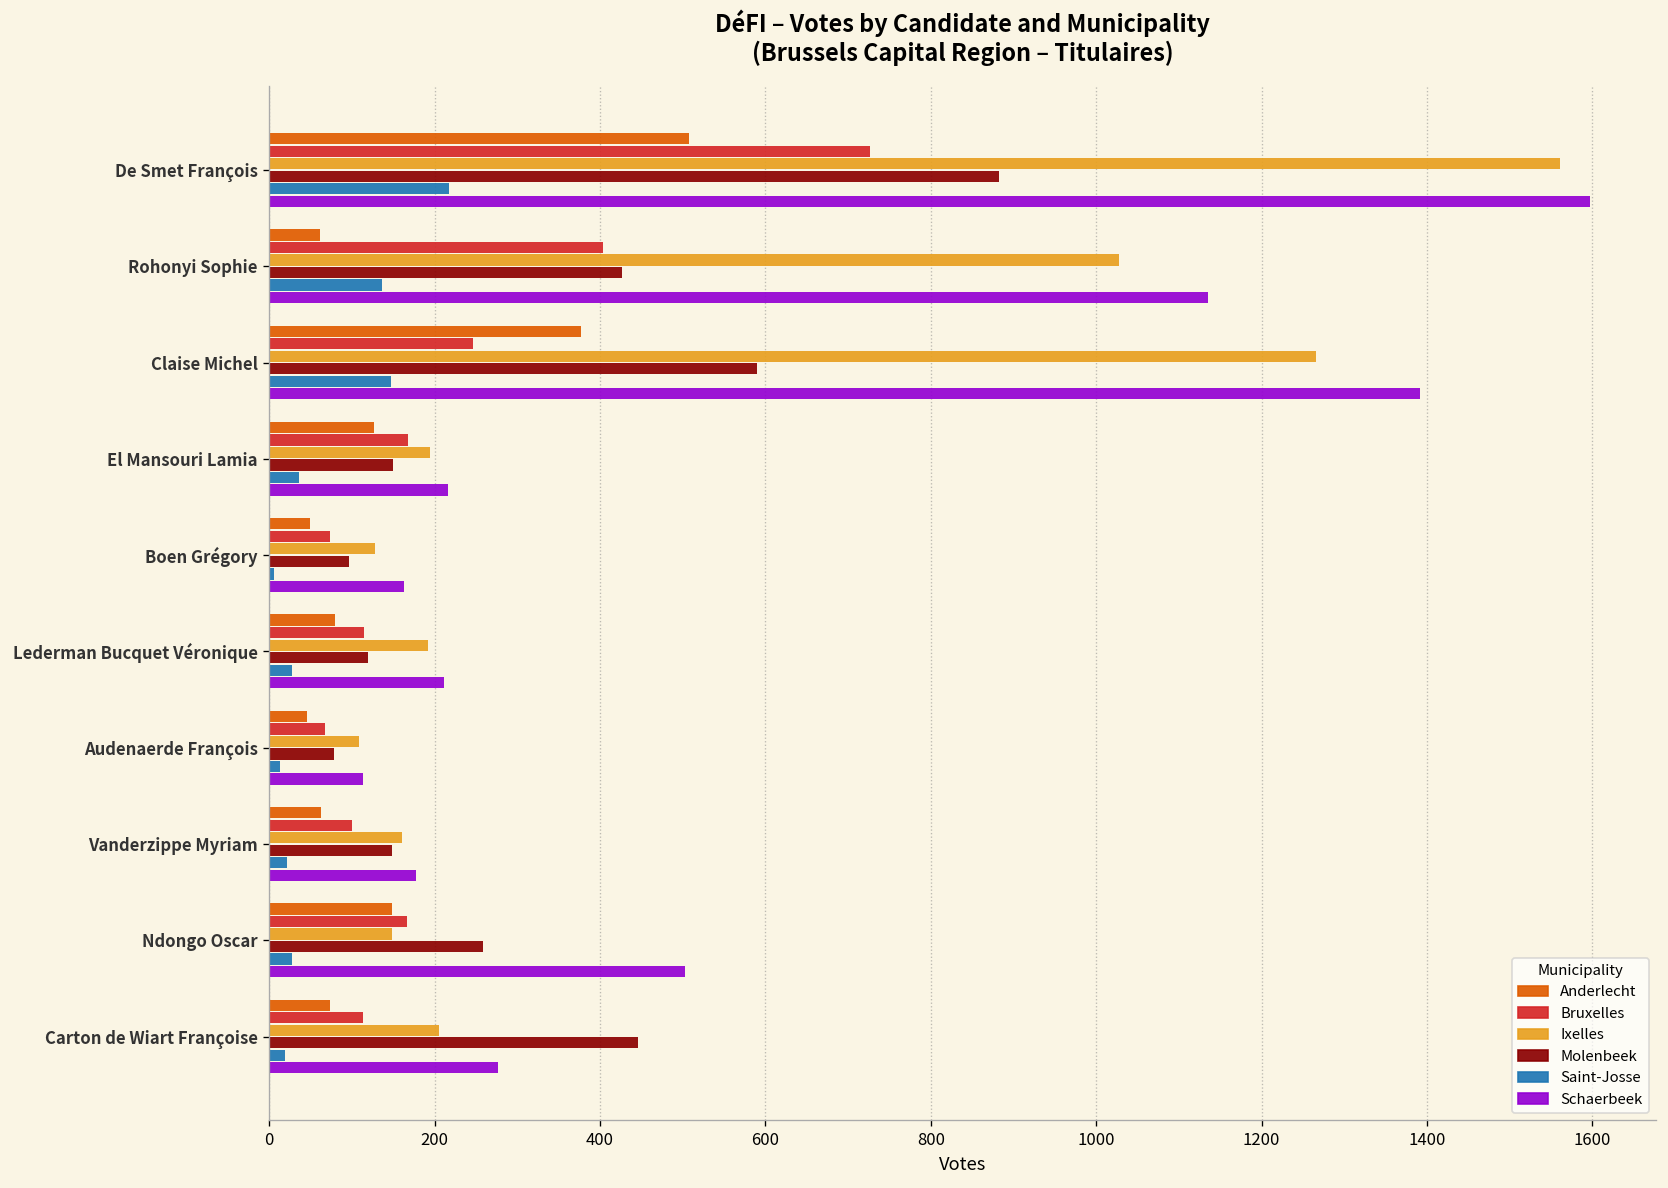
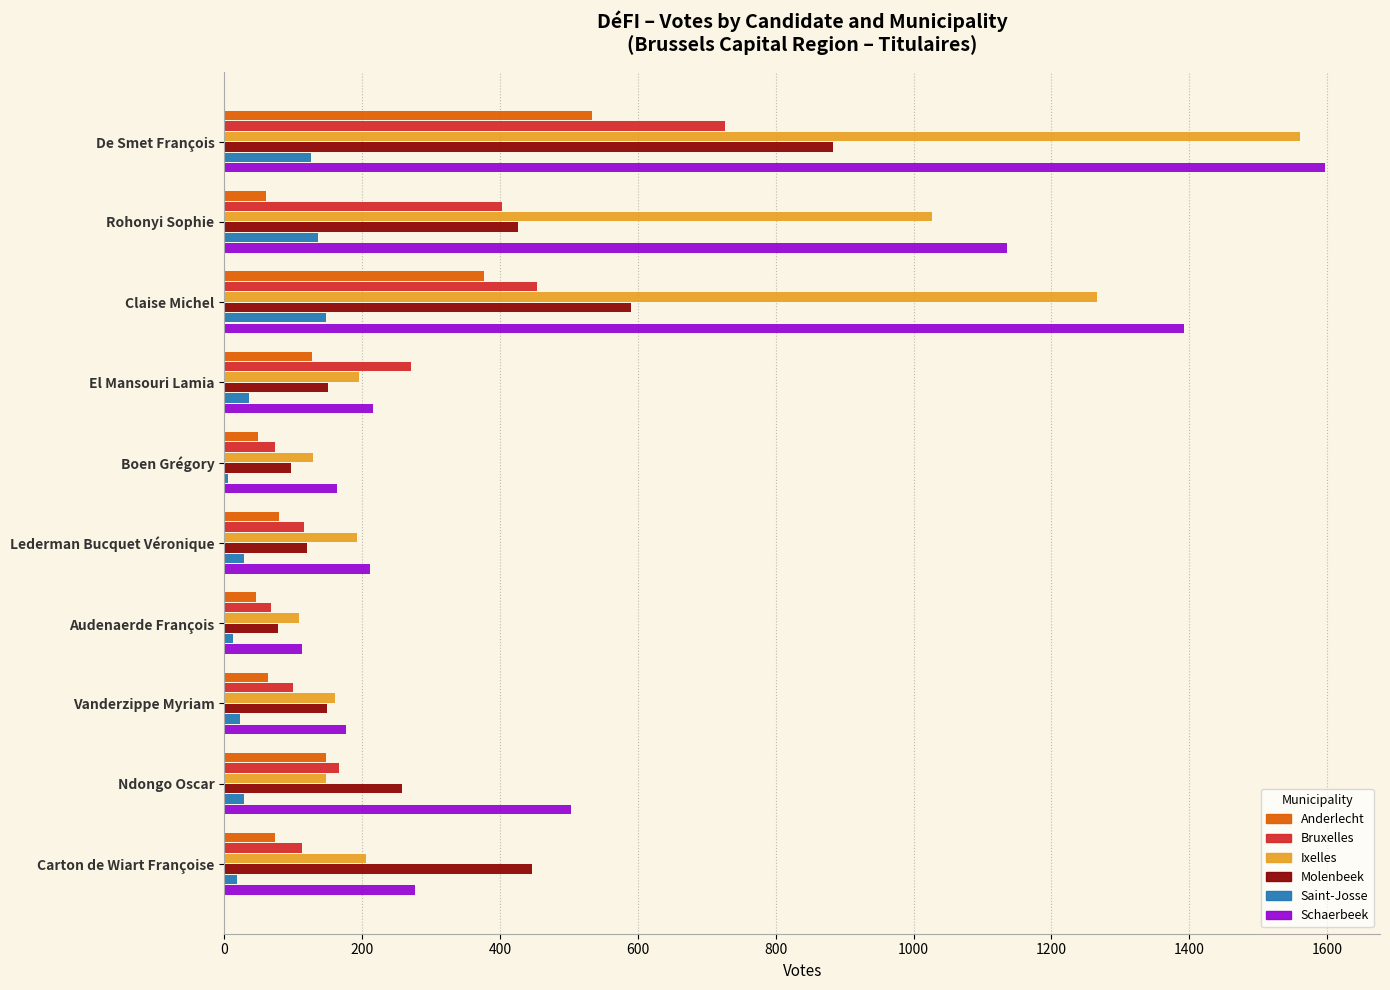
  {
    "Anderlecht": {
-     "De Smet François": 510,
+     "De Smet François": 530,
      "Rohonyi Sophie": 60,
      "Claise Michel": 380,
      "El Mansouri Lamia": 130,
      "Boen Grégory": 50,
      "Lederman Bucquet Véronique": 80,
      "Audenaerde François": 50,
      "Vanderzippe Myriam": 60,
      "Ndongo Oscar": 150,
      "Carton de Wiart Françoise": 70
    },
    "Bruxelles": {
      "De Smet François": 730,
      "Rohonyi Sophie": 400,
-     "Claise Michel": 250,
-     "El Mansouri Lamia": 170,
+     "Claise Michel": 450,
+     "El Mansouri Lamia": 270,
      "Boen Grégory": 70,
      "Lederman Bucquet Véronique": 120,
      "Audenaerde François": 70,
      "Vanderzippe Myriam": 100,
      "Ndongo Oscar": 170,
      "Carton de Wiart Françoise": 110
    },
    "Ixelles": {
      "De Smet François": 1560,
      "Rohonyi Sophie": 1030,
      "Claise Michel": 1270,
      "El Mansouri Lamia": 200,
      "Boen Grégory": 130,
      "Lederman Bucquet Véronique": 190,
      "Audenaerde François": 110,
      "Vanderzippe Myriam": 160,
      "Ndongo Oscar": 150,
      "Carton de Wiart Françoise": 210
    },
    "Molenbeek": {
      "De Smet François": 880,
      "Rohonyi Sophie": 430,
      "Claise Michel": 590,
      "El Mansouri Lamia": 150,
      "Boen Grégory": 100,
      "Lederman Bucquet Véronique": 120,
      "Audenaerde François": 80,
      "Vanderzippe Myriam": 150,
      "Ndongo Oscar": 260,
      "Carton de Wiart Françoise": 450
    },
    "Saint-Josse": {
-     "De Smet François": 220,
+     "De Smet François": 130,
      "Rohonyi Sophie": 140,
      "Claise Michel": 150,
      "El Mansouri Lamia": 40,
      "Boen Grégory": 10,
      "Lederman Bucquet Véronique": 30,
      "Audenaerde François": 10,
      "Vanderzippe Myriam": 20,
      "Ndongo Oscar": 30,
      "Carton de Wiart Françoise": 20
    },
    "Schaerbeek": {
      "De Smet François": 1600,
      "Rohonyi Sophie": 1140,
      "Claise Michel": 1390,
      "El Mansouri Lamia": 220,
      "Boen Grégory": 160,
      "Lederman Bucquet Véronique": 210,
      "Audenaerde François": 110,
      "Vanderzippe Myriam": 180,
      "Ndongo Oscar": 500,
      "Carton de Wiart Françoise": 280
    }
  }
